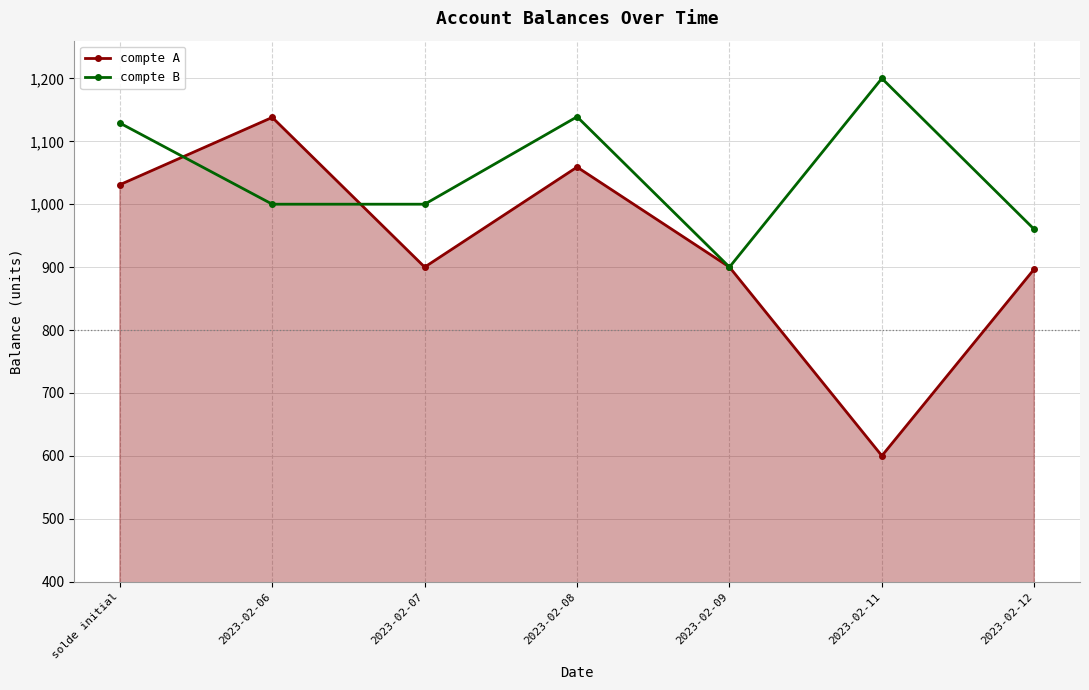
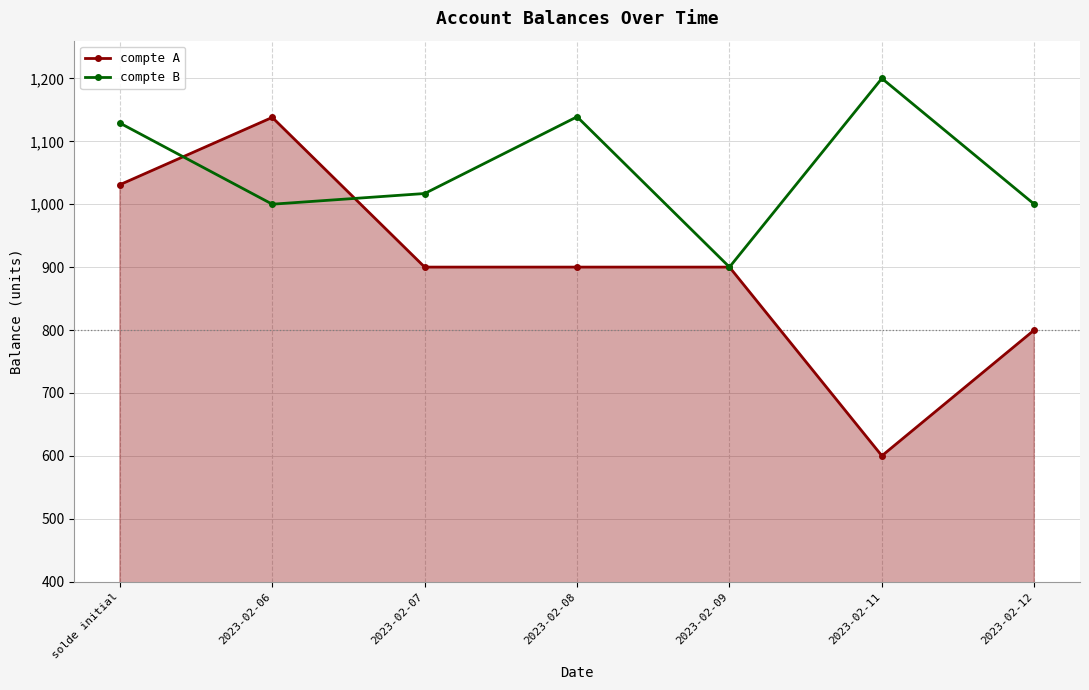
  {
    "compte A": {
      "solde initial": "1,030",
      "2023-02-06": "1,140",
      "2023-02-07": "900",
-     "2023-02-08": "1,060",
+     "2023-02-08": "900",
      "2023-02-11": "600",
-     "2023-02-12": "900"
+     "2023-02-12": "800"
    },
    "compte B": {
      "solde initial": "1,130",
      "2023-02-06": "1,000",
-     "2023-02-07": "1,000",
+     "2023-02-07": "1,020",
      "2023-02-08": "1,140",
      "2023-02-11": "1,200",
-     "2023-02-12": "960"
+     "2023-02-12": "1,000"
    }
  }
